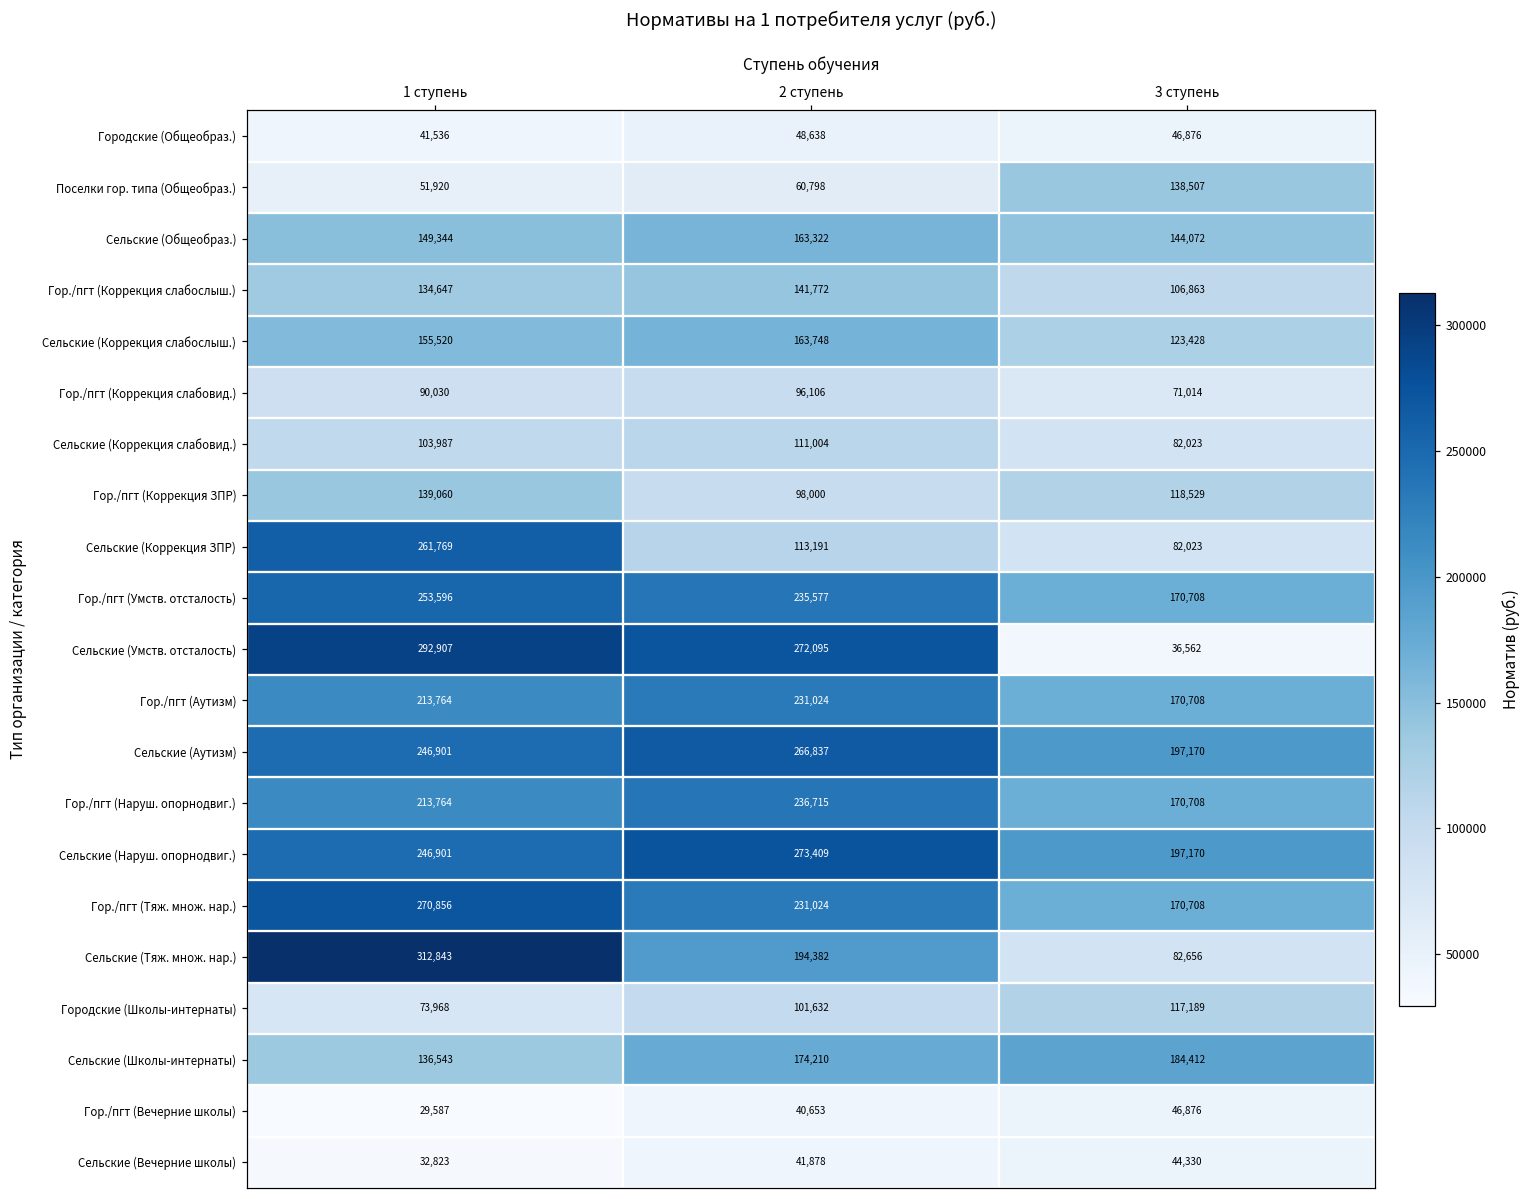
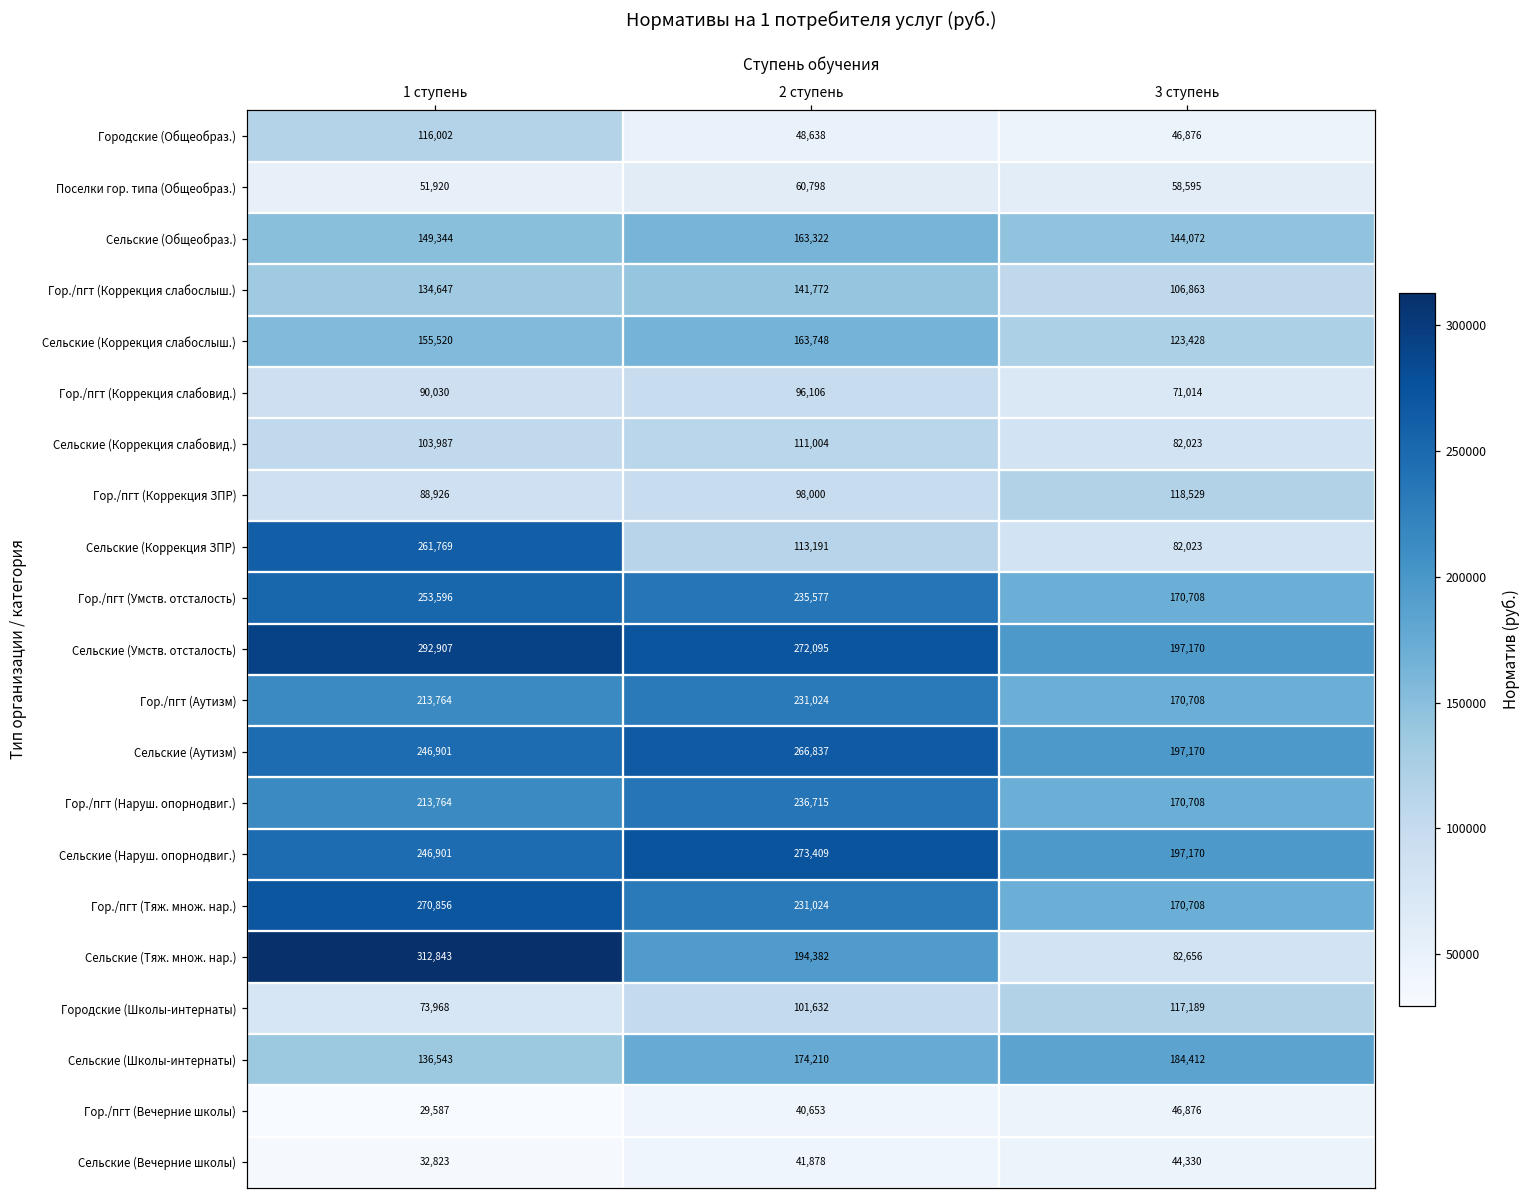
  {
    "Городские (Общеобраз.)": {
-     "1 ступень": "41,536",
+     "1 ступень": "116,002",
      "2 ступень": "48,638",
      "3 ступень": "46,876"
    },
    "Поселки гор. типа (Общеобраз.)": {
      "1 ступень": "51,920",
      "2 ступень": "60,798",
-     "3 ступень": "138,507"
+     "3 ступень": "58,595"
    },
    "Сельские (Общеобраз.)": {
      "1 ступень": "149,344",
      "2 ступень": "163,322",
      "3 ступень": "144,072"
    },
    "Гор./пгт (Коррекция слабослыш.)": {
      "1 ступень": "134,647",
      "2 ступень": "141,772",
      "3 ступень": "106,863"
    },
    "Сельские (Коррекция слабослыш.)": {
      "1 ступень": "155,520",
      "2 ступень": "163,748",
      "3 ступень": "123,428"
    },
    "Гор./пгт (Коррекция слабовид.)": {
      "1 ступень": "90,030",
      "2 ступень": "96,106",
      "3 ступень": "71,014"
    },
    "Сельские (Коррекция слабовид.)": {
      "1 ступень": "103,987",
      "2 ступень": "111,004",
      "3 ступень": "82,023"
    },
    "Гор./пгт (Коррекция ЗПР)": {
-     "1 ступень": "139,060",
+     "1 ступень": "88,926",
      "2 ступень": "98,000",
      "3 ступень": "118,529"
    },
    "Сельские (Коррекция ЗПР)": {
      "1 ступень": "261,769",
      "2 ступень": "113,191",
      "3 ступень": "82,023"
    },
    "Гор./пгт (Умств. отсталость)": {
      "1 ступень": "253,596",
      "2 ступень": "235,577",
      "3 ступень": "170,708"
    },
    "Сельские (Умств. отсталость)": {
      "1 ступень": "292,907",
      "2 ступень": "272,095",
-     "3 ступень": "36,562"
+     "3 ступень": "197,170"
    },
    "Гор./пгт (Аутизм)": {
      "1 ступень": "213,764",
      "2 ступень": "231,024",
      "3 ступень": "170,708"
    },
    "Сельские (Аутизм)": {
      "1 ступень": "246,901",
      "2 ступень": "266,837",
      "3 ступень": "197,170"
    },
    "Гор./пгт (Наруш. опорнодвиг.)": {
      "1 ступень": "213,764",
      "2 ступень": "236,715",
      "3 ступень": "170,708"
    },
    "Сельские (Наруш. опорнодвиг.)": {
      "1 ступень": "246,901",
      "2 ступень": "273,409",
      "3 ступень": "197,170"
    },
    "Гор./пгт (Тяж. множ. нар.)": {
      "1 ступень": "270,856",
      "2 ступень": "231,024",
      "3 ступень": "170,708"
    },
    "Сельские (Тяж. множ. нар.)": {
      "1 ступень": "312,843",
      "2 ступень": "194,382",
      "3 ступень": "82,656"
    },
    "Городские (Школы-интернаты)": {
      "1 ступень": "73,968",
      "2 ступень": "101,632",
      "3 ступень": "117,189"
    },
    "Сельские (Школы-интернаты)": {
      "1 ступень": "136,543",
      "2 ступень": "174,210",
      "3 ступень": "184,412"
    },
    "Гор./пгт (Вечерние школы)": {
      "1 ступень": "29,587",
      "2 ступень": "40,653",
      "3 ступень": "46,876"
    },
    "Сельские (Вечерние школы)": {
      "1 ступень": "32,823",
      "2 ступень": "41,878",
      "3 ступень": "44,330"
    }
  }
